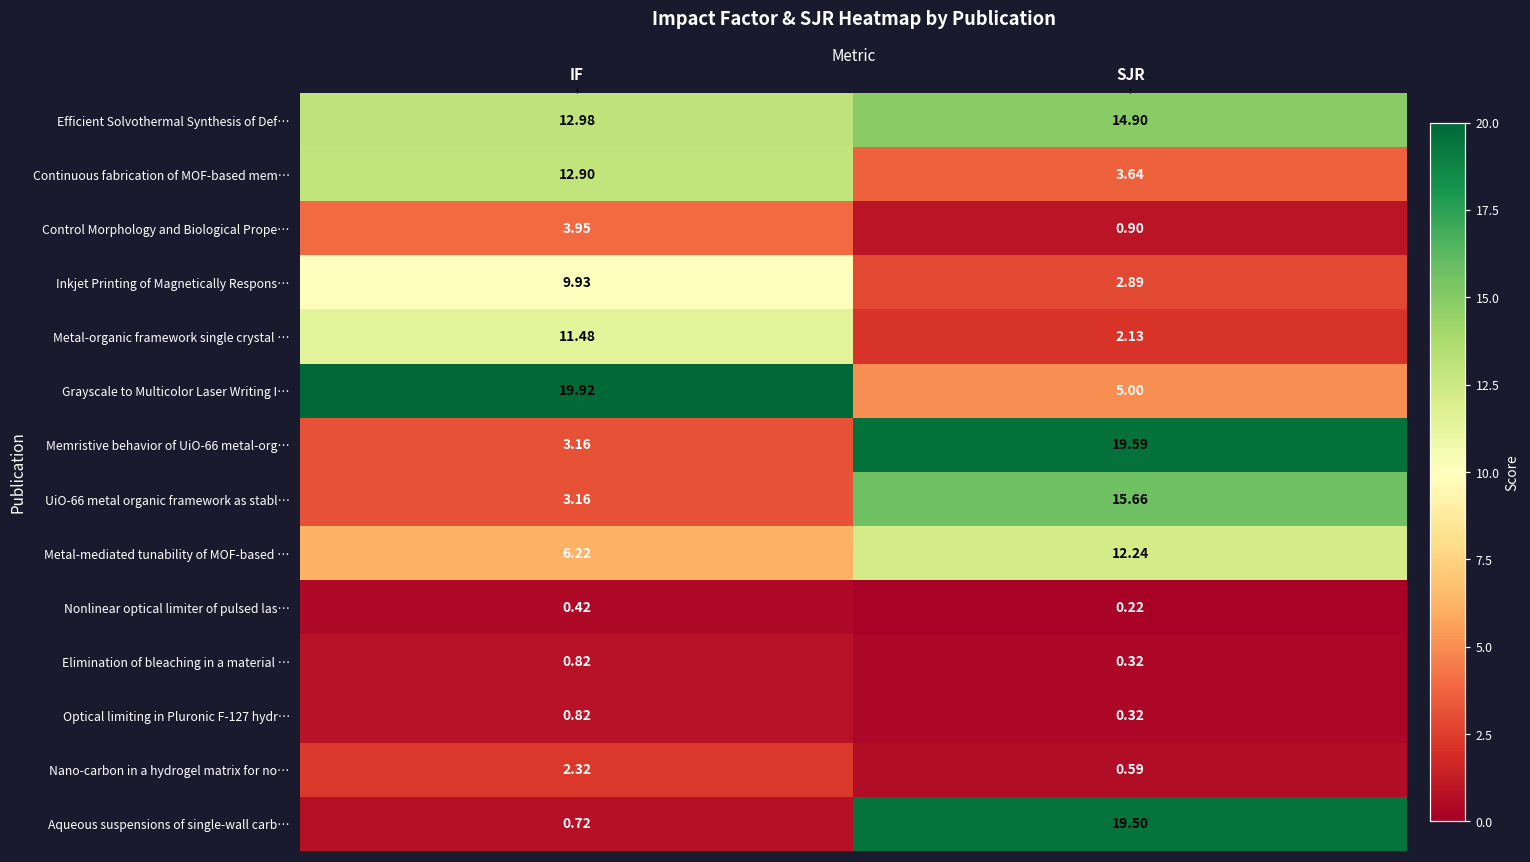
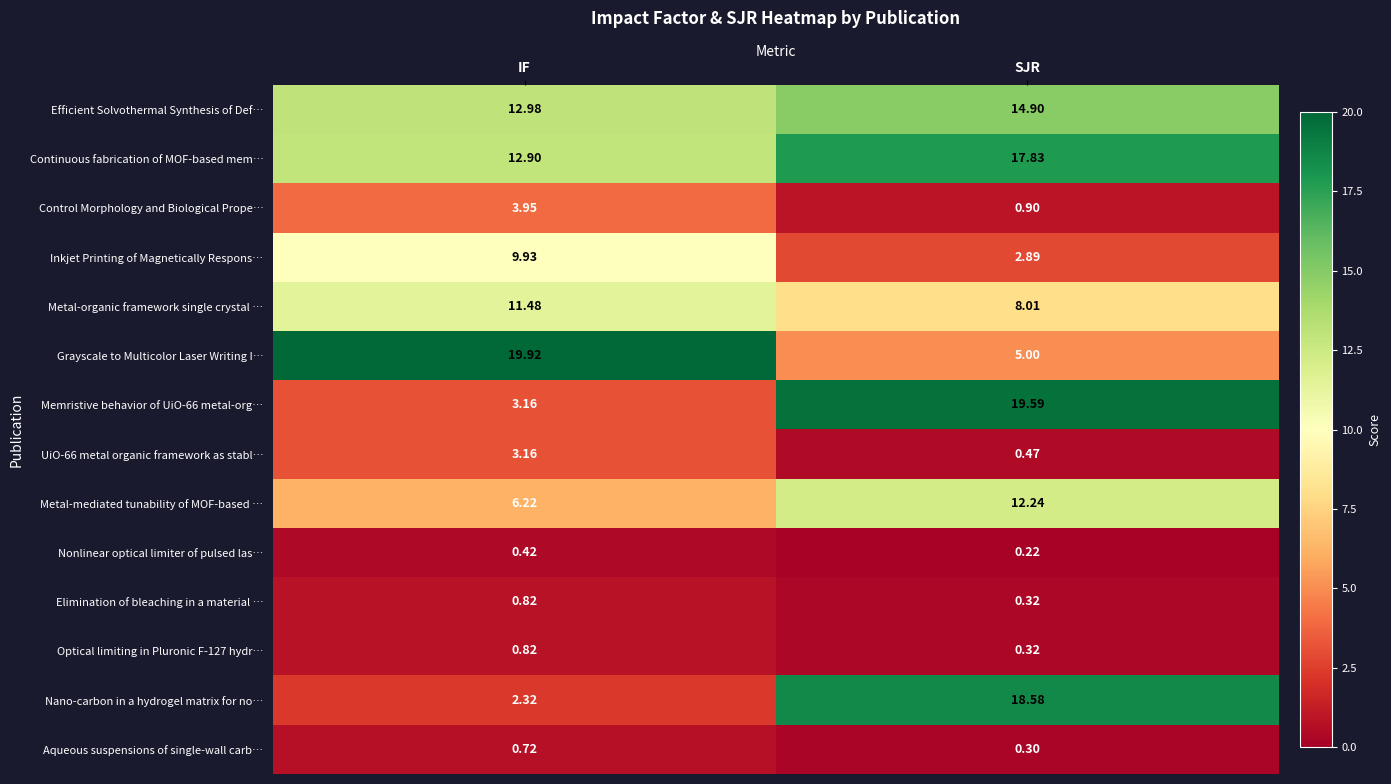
  {
    "Efficient Solvothermal Synthesis of Def…": {
      "IF": 12.98,
      "SJR": 14.90
    },
    "Continuous fabrication of MOF-based mem…": {
      "IF": 12.90,
-     "SJR": 3.64
+     "SJR": 17.83
    },
    "Control Morphology and Biological Prope…": {
      "IF": 3.95,
      "SJR": 0.90
    },
    "Inkjet Printing of Magnetically Respons…": {
      "IF": 9.93,
      "SJR": 2.89
    },
    "Metal-organic framework single crystal …": {
      "IF": 11.48,
-     "SJR": 2.13
+     "SJR": 8.01
    },
    "Grayscale to Multicolor Laser Writing I…": {
      "IF": 19.92,
      "SJR": 5.00
    },
    "Memristive behavior of UiO-66 metal-org…": {
      "IF": 3.16,
      "SJR": 19.59
    },
    "UiO-66 metal organic framework as stabl…": {
      "IF": 3.16,
-     "SJR": 15.66
+     "SJR": 0.47
    },
    "Metal-mediated tunability of MOF-based …": {
      "IF": 6.22,
      "SJR": 12.24
    },
    "Nonlinear optical limiter of pulsed las…": {
      "IF": 0.42,
      "SJR": 0.22
    },
    "Elimination of bleaching in a material …": {
      "IF": 0.82,
      "SJR": 0.32
    },
    "Optical limiting in Pluronic F-127 hydr…": {
      "IF": 0.82,
      "SJR": 0.32
    },
    "Nano-carbon in a hydrogel matrix for no…": {
      "IF": 2.32,
-     "SJR": 0.59
+     "SJR": 18.58
    },
    "Aqueous suspensions of single-wall carb…": {
      "IF": 0.72,
-     "SJR": 19.50
+     "SJR": 0.30
    }
  }
